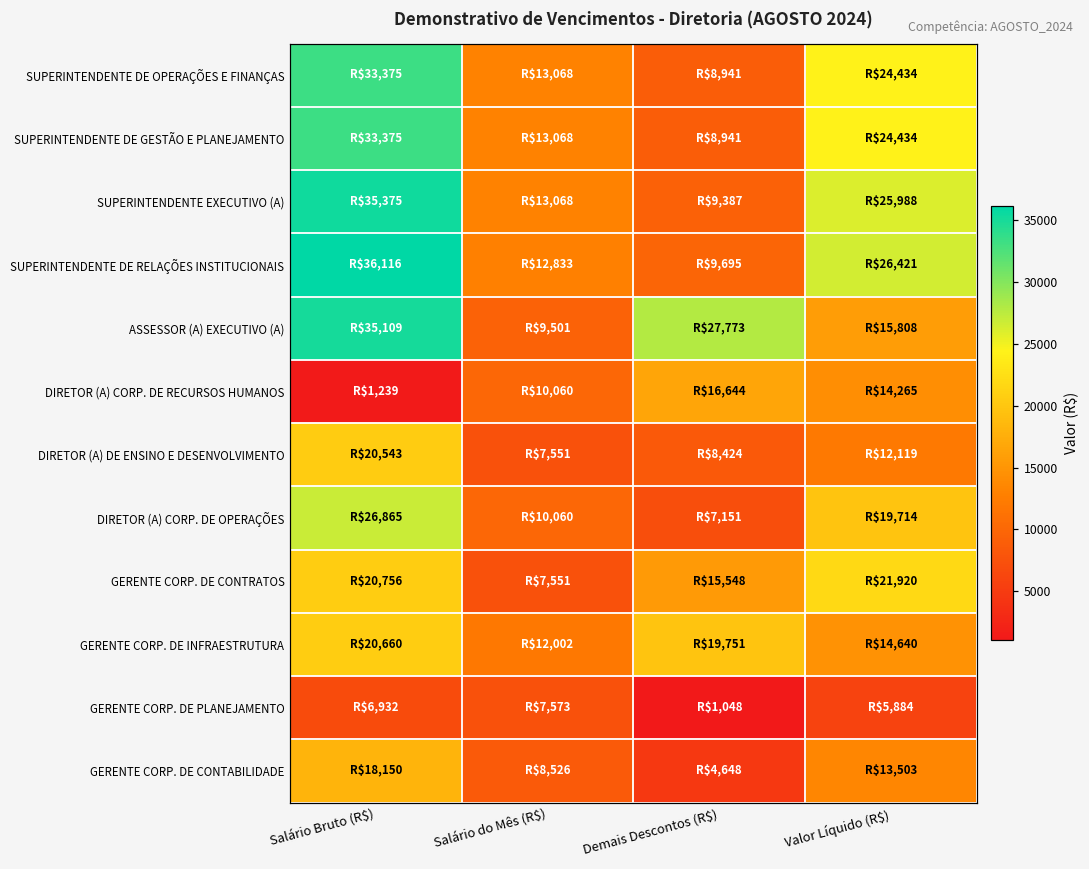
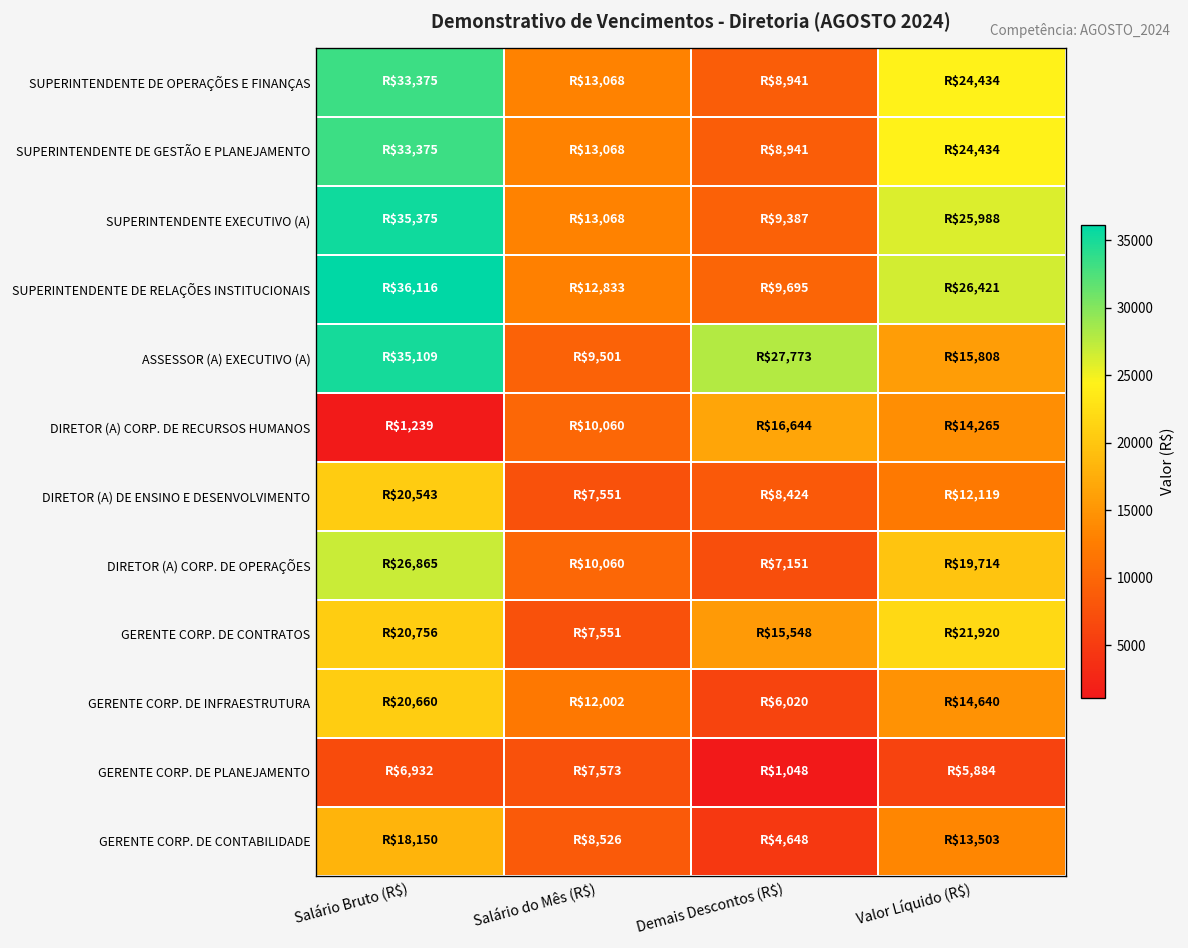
  {
    "SUPERINTENDENTE DE OPERAÇÕES E FINANÇAS": {
      "Salário Bruto (R$)": "$33,375",
      "Salário do Mês (R$)": "$13,068",
      "Demais Descontos (R$)": "$8,941",
      "Valor Líquido (R$)": "$24,434"
    },
    "SUPERINTENDENTE DE GESTÃO E PLANEJAMENTO": {
      "Salário Bruto (R$)": "$33,375",
      "Salário do Mês (R$)": "$13,068",
      "Demais Descontos (R$)": "$8,941",
      "Valor Líquido (R$)": "$24,434"
    },
    "SUPERINTENDENTE EXECUTIVO (A)": {
      "Salário Bruto (R$)": "$35,375",
      "Salário do Mês (R$)": "$13,068",
      "Demais Descontos (R$)": "$9,387",
      "Valor Líquido (R$)": "$25,988"
    },
    "SUPERINTENDENTE DE RELAÇÕES INSTITUCIONAIS": {
      "Salário Bruto (R$)": "$36,116",
      "Salário do Mês (R$)": "$12,833",
      "Demais Descontos (R$)": "$9,695",
      "Valor Líquido (R$)": "$26,421"
    },
    "ASSESSOR (A) EXECUTIVO (A)": {
      "Salário Bruto (R$)": "$35,109",
      "Salário do Mês (R$)": "$9,501",
      "Demais Descontos (R$)": "$27,773",
      "Valor Líquido (R$)": "$15,808"
    },
    "DIRETOR (A) CORP. DE RECURSOS HUMANOS": {
      "Salário Bruto (R$)": "$1,239",
      "Salário do Mês (R$)": "$10,060",
      "Demais Descontos (R$)": "$16,644",
      "Valor Líquido (R$)": "$14,265"
    },
    "DIRETOR (A) DE ENSINO E DESENVOLVIMENTO": {
      "Salário Bruto (R$)": "$20,543",
      "Salário do Mês (R$)": "$7,551",
      "Demais Descontos (R$)": "$8,424",
      "Valor Líquido (R$)": "$12,119"
    },
    "DIRETOR (A) CORP. DE OPERAÇÕES": {
      "Salário Bruto (R$)": "$26,865",
      "Salário do Mês (R$)": "$10,060",
      "Demais Descontos (R$)": "$7,151",
      "Valor Líquido (R$)": "$19,714"
    },
    "GERENTE CORP. DE CONTRATOS": {
      "Salário Bruto (R$)": "$20,756",
      "Salário do Mês (R$)": "$7,551",
      "Demais Descontos (R$)": "$15,548",
      "Valor Líquido (R$)": "$21,920"
    },
    "GERENTE CORP. DE INFRAESTRUTURA": {
      "Salário Bruto (R$)": "$20,660",
      "Salário do Mês (R$)": "$12,002",
-     "Demais Descontos (R$)": "$19,751",
+     "Demais Descontos (R$)": "$6,020",
      "Valor Líquido (R$)": "$14,640"
    },
    "GERENTE CORP. DE PLANEJAMENTO": {
      "Salário Bruto (R$)": "$6,932",
      "Salário do Mês (R$)": "$7,573",
      "Demais Descontos (R$)": "$1,048",
      "Valor Líquido (R$)": "$5,884"
    },
    "GERENTE CORP. DE CONTABILIDADE": {
      "Salário Bruto (R$)": "$18,150",
      "Salário do Mês (R$)": "$8,526",
      "Demais Descontos (R$)": "$4,648",
      "Valor Líquido (R$)": "$13,503"
    }
  }
